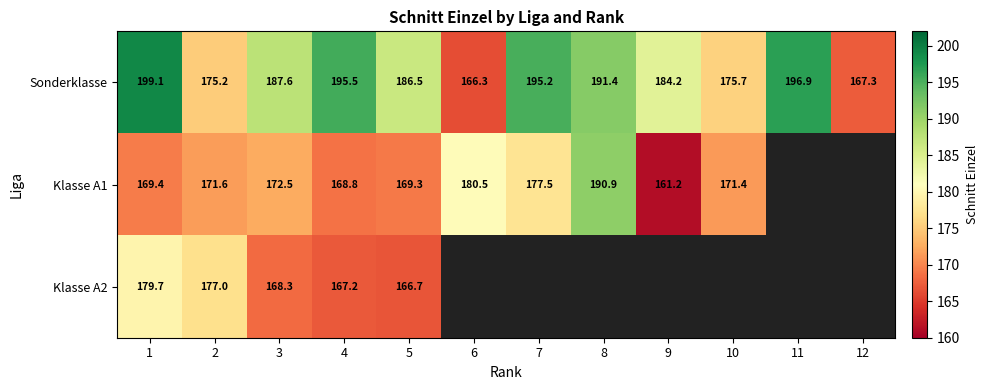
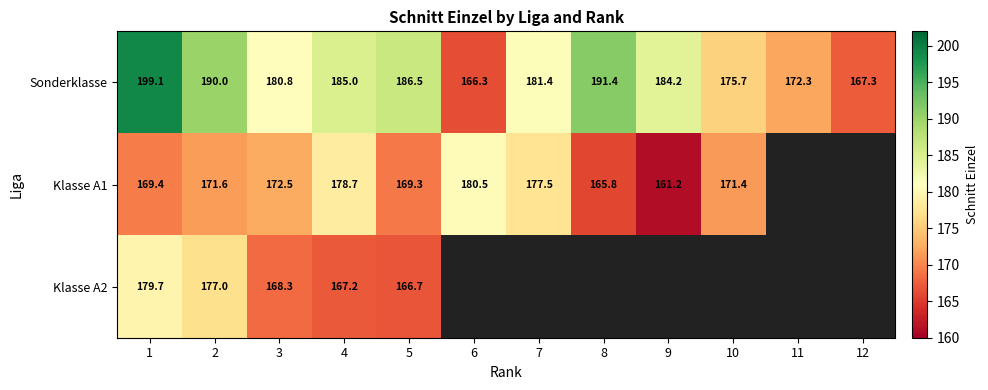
  {
    "Sonderklasse": {
      "1": 199.1,
-     "2": 175.2,
-     "3": 187.6,
-     "4": 195.5,
+     "2": 190.0,
+     "3": 180.8,
+     "4": 185.0,
      "5": 186.5,
      "6": 166.3,
-     "7": 195.2,
+     "7": 181.4,
      "8": 191.4,
      "9": 184.2,
      "10": 175.7,
-     "11": 196.9,
+     "11": 172.3,
      "12": 167.3
    },
    "Klasse A1": {
      "1": 169.4,
      "2": 171.6,
      "3": 172.5,
-     "4": 168.8,
+     "4": 178.7,
      "5": 169.3,
      "6": 180.5,
      "7": 177.5,
-     "8": 190.9,
+     "8": 165.8,
      "9": 161.2,
      "10": 171.4
    },
    "Klasse A2": {
      "1": 179.7,
      "2": 177.0,
      "3": 168.3,
      "4": 167.2,
      "5": 166.7
    }
  }
